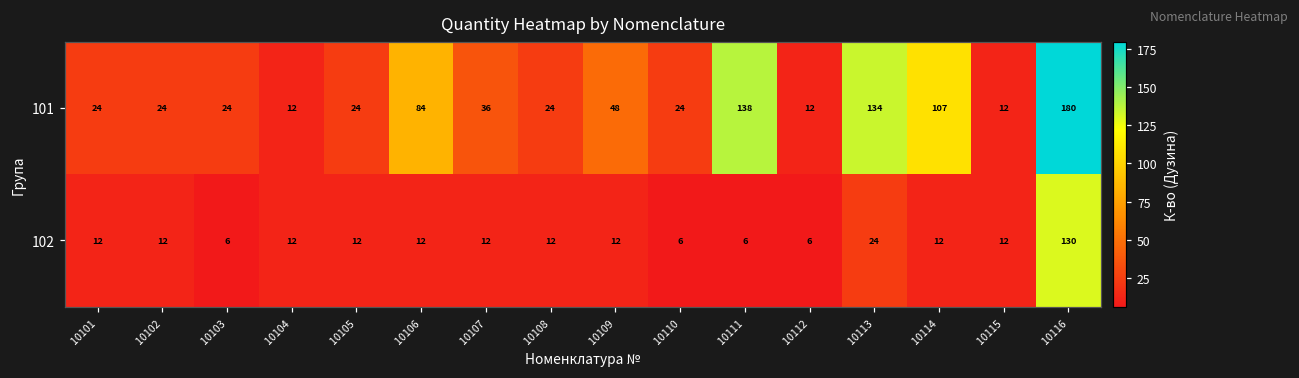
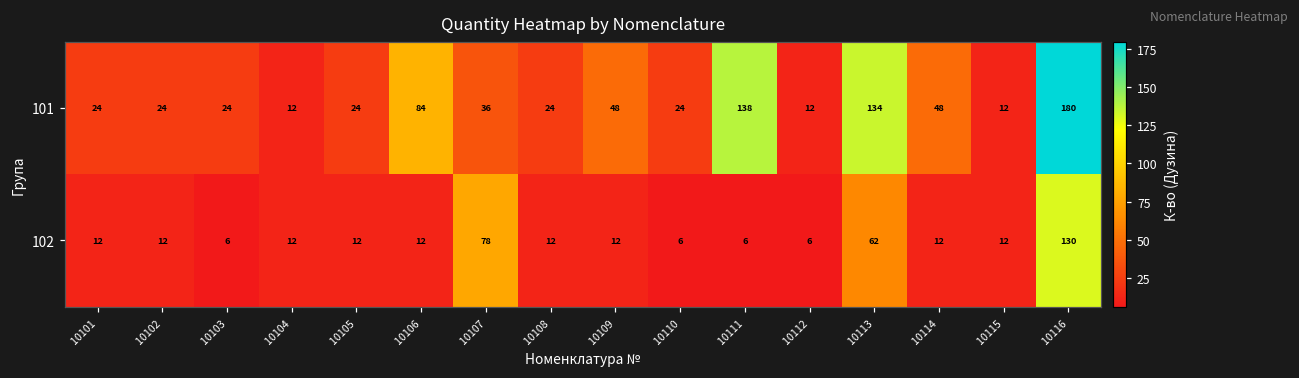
  {
    "101": {
      "10101": 24,
      "10102": 24,
      "10103": 24,
      "10104": 12,
      "10105": 24,
      "10106": 84,
      "10107": 36,
      "10108": 24,
      "10109": 48,
      "10110": 24,
      "10111": 138,
      "10112": 12,
      "10113": 134,
-     "10114": 107,
+     "10114": 48,
      "10115": 12,
      "10116": 180
    },
    "102": {
      "10101": 12,
      "10102": 12,
      "10103": 6,
      "10104": 12,
      "10105": 12,
      "10106": 12,
-     "10107": 12,
+     "10107": 78,
      "10108": 12,
      "10109": 12,
      "10110": 6,
      "10111": 6,
      "10112": 6,
-     "10113": 24,
+     "10113": 62,
      "10114": 12,
      "10115": 12,
      "10116": 130
    }
  }
